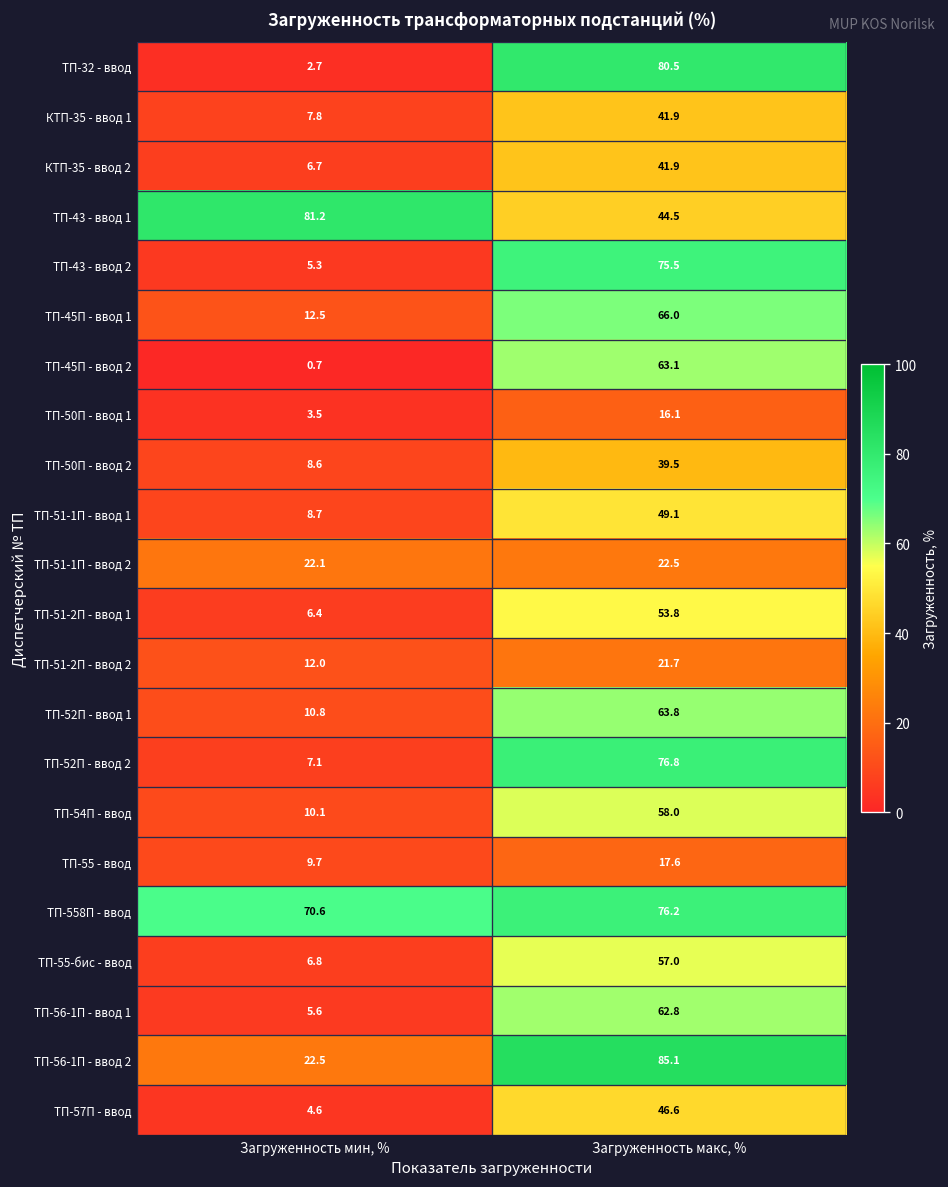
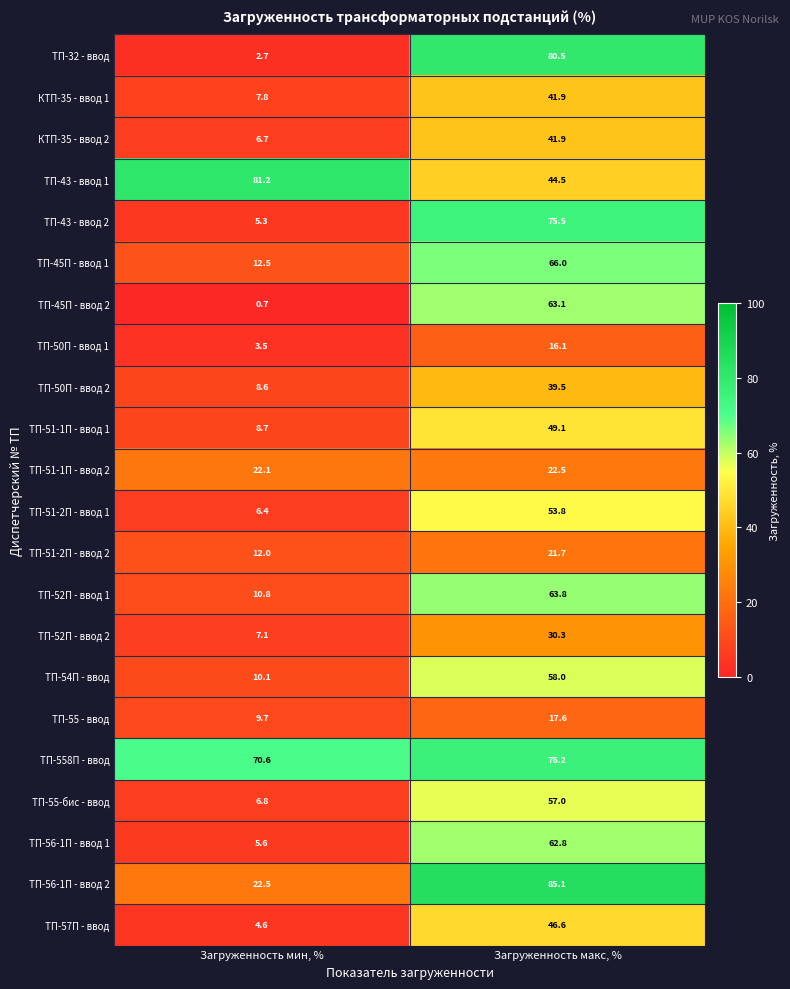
  {
    "ТП-32 - ввод": {
      "Загруженность мин, %": 2.7,
      "Загруженность макс, %": 80.5
    },
    "КТП-35 - ввод 1": {
      "Загруженность мин, %": 7.8,
      "Загруженность макс, %": 41.9
    },
    "КТП-35 - ввод 2": {
      "Загруженность мин, %": 6.7,
      "Загруженность макс, %": 41.9
    },
    "ТП-43 - ввод 1": {
      "Загруженность мин, %": 81.2,
      "Загруженность макс, %": 44.5
    },
    "ТП-43 - ввод 2": {
      "Загруженность мин, %": 5.3,
      "Загруженность макс, %": 75.5
    },
    "ТП-45П - ввод 1": {
      "Загруженность мин, %": 12.5,
      "Загруженность макс, %": 66.0
    },
    "ТП-45П - ввод 2": {
      "Загруженность мин, %": 0.7,
      "Загруженность макс, %": 63.1
    },
    "ТП-50П - ввод 1": {
      "Загруженность мин, %": 3.5,
      "Загруженность макс, %": 16.1
    },
    "ТП-50П - ввод 2": {
      "Загруженность мин, %": 8.6,
      "Загруженность макс, %": 39.5
    },
    "ТП-51-1П - ввод 1": {
      "Загруженность мин, %": 8.7,
      "Загруженность макс, %": 49.1
    },
    "ТП-51-1П - ввод 2": {
      "Загруженность мин, %": 22.1,
      "Загруженность макс, %": 22.5
    },
    "ТП-51-2П - ввод 1": {
      "Загруженность мин, %": 6.4,
      "Загруженность макс, %": 53.8
    },
    "ТП-51-2П - ввод 2": {
      "Загруженность мин, %": 12.0,
      "Загруженность макс, %": 21.7
    },
    "ТП-52П - ввод 1": {
      "Загруженность мин, %": 10.8,
      "Загруженность макс, %": 63.8
    },
    "ТП-52П - ввод 2": {
      "Загруженность мин, %": 7.1,
-     "Загруженность макс, %": 76.8
+     "Загруженность макс, %": 30.3
    },
    "ТП-54П - ввод": {
      "Загруженность мин, %": 10.1,
      "Загруженность макс, %": 58.0
    },
    "ТП-55 - ввод": {
      "Загруженность мин, %": 9.7,
      "Загруженность макс, %": 17.6
    },
    "ТП-558П - ввод": {
      "Загруженность мин, %": 70.6,
      "Загруженность макс, %": 76.2
    },
    "ТП-55-бис - ввод": {
      "Загруженность мин, %": 6.8,
      "Загруженность макс, %": 57.0
    },
    "ТП-56-1П - ввод 1": {
      "Загруженность мин, %": 5.6,
      "Загруженность макс, %": 62.8
    },
    "ТП-56-1П - ввод 2": {
      "Загруженность мин, %": 22.5,
      "Загруженность макс, %": 85.1
    },
    "ТП-57П - ввод": {
      "Загруженность мин, %": 4.6,
      "Загруженность макс, %": 46.6
    }
  }
